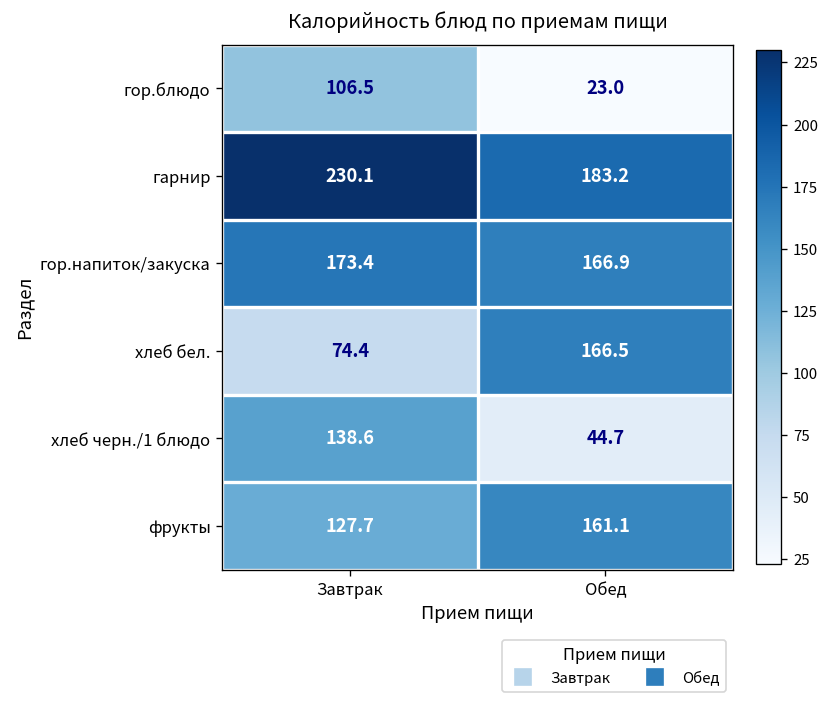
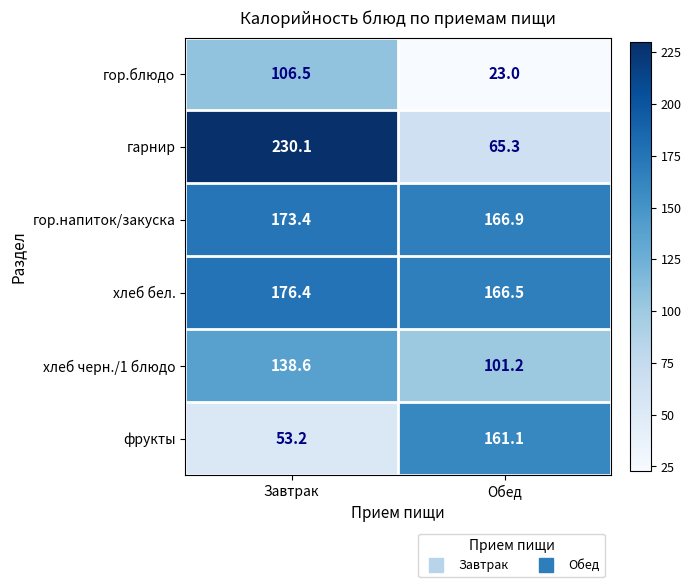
  {
    "гор.блюдо": {
      "Завтрак": 106.5,
      "Обед": 23.0
    },
    "гарнир": {
      "Завтрак": 230.1,
-     "Обед": 183.2
+     "Обед": 65.3
    },
    "гор.напиток/закуска": {
      "Завтрак": 173.4,
      "Обед": 166.9
    },
    "хлеб бел.": {
-     "Завтрак": 74.4,
+     "Завтрак": 176.4,
      "Обед": 166.5
    },
    "хлеб черн./1 блюдо": {
      "Завтрак": 138.6,
-     "Обед": 44.7
+     "Обед": 101.2
    },
    "фрукты": {
-     "Завтрак": 127.7,
+     "Завтрак": 53.2,
      "Обед": 161.1
    }
  }
